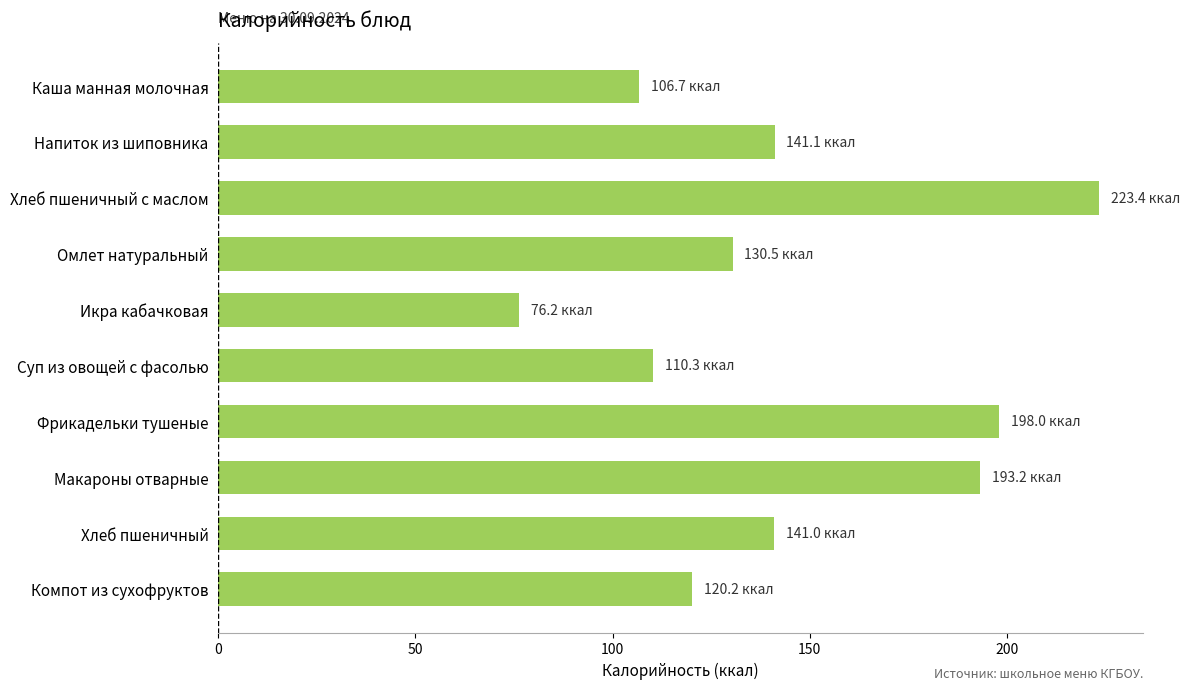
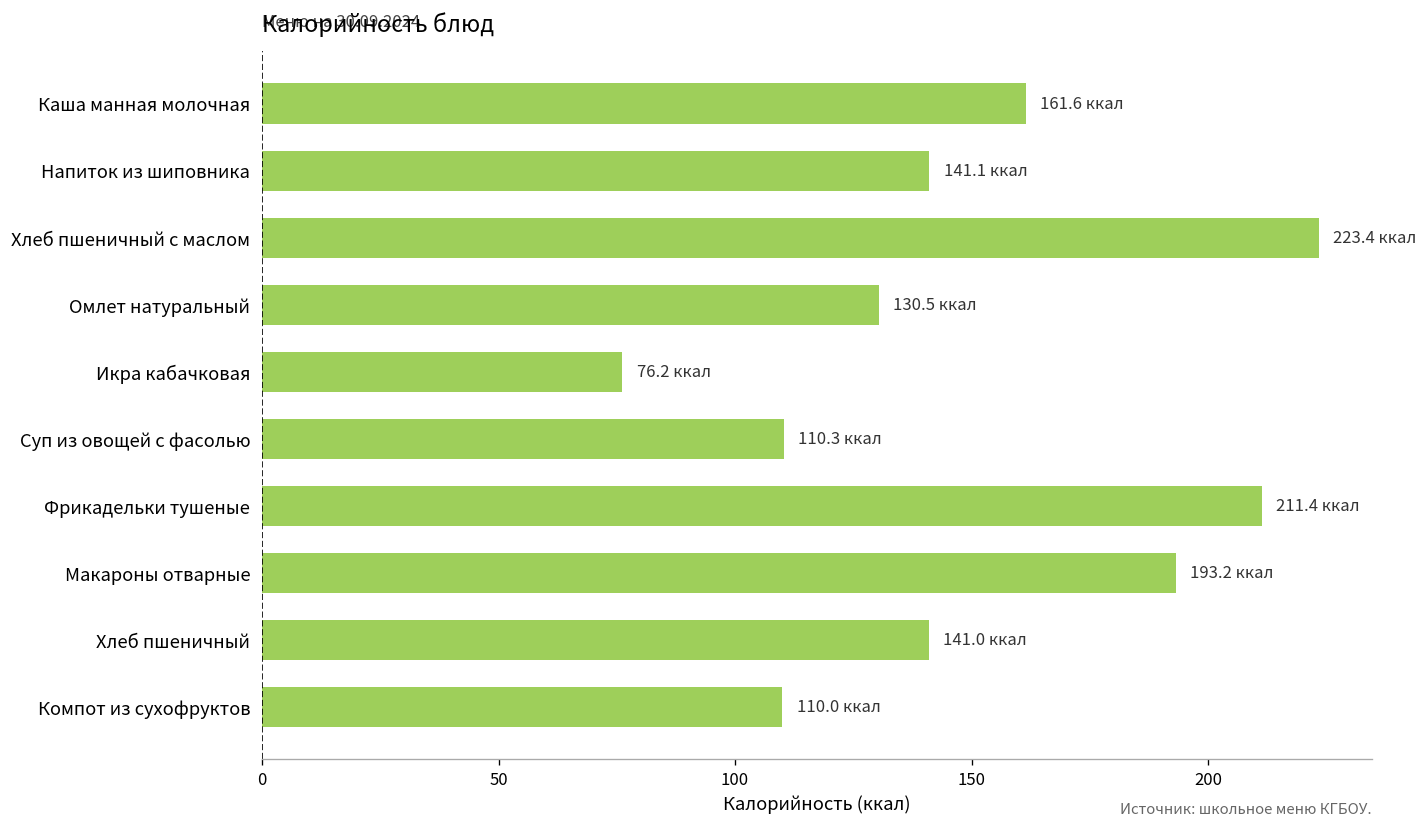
  {
-   "Каша манная молочная": 106.7,
+   "Каша манная молочная": 161.6,
    "Напиток из шиповника": 141.1,
    "Хлеб пшеничный с маслом": 223.4,
    "Омлет натуральный": 130.5,
    "Икра кабачковая": 76.2,
    "Суп из овощей с фасолью": 110.3,
-   "Фрикадельки тушеные": 198.0,
+   "Фрикадельки тушеные": 211.4,
    "Макароны отварные": 193.2,
    "Хлеб пшеничный": 141.0,
-   "Компот из сухофруктов": 120.2
+   "Компот из сухофруктов": 110.0
  }
